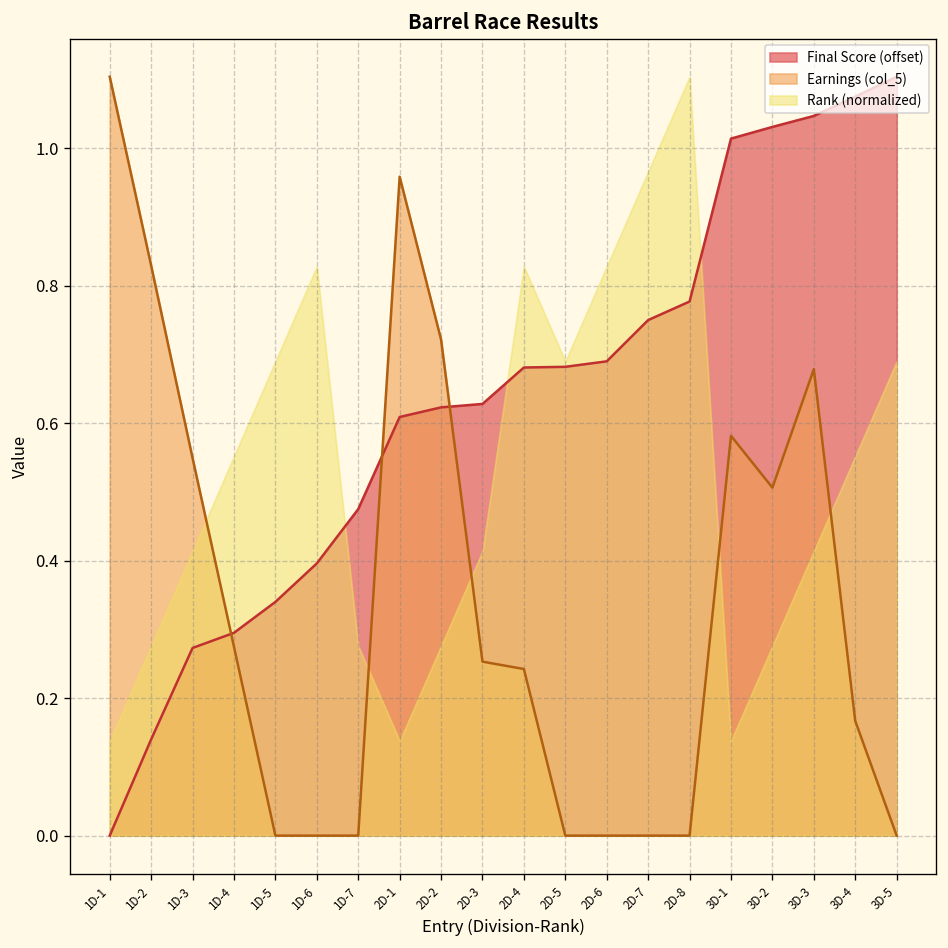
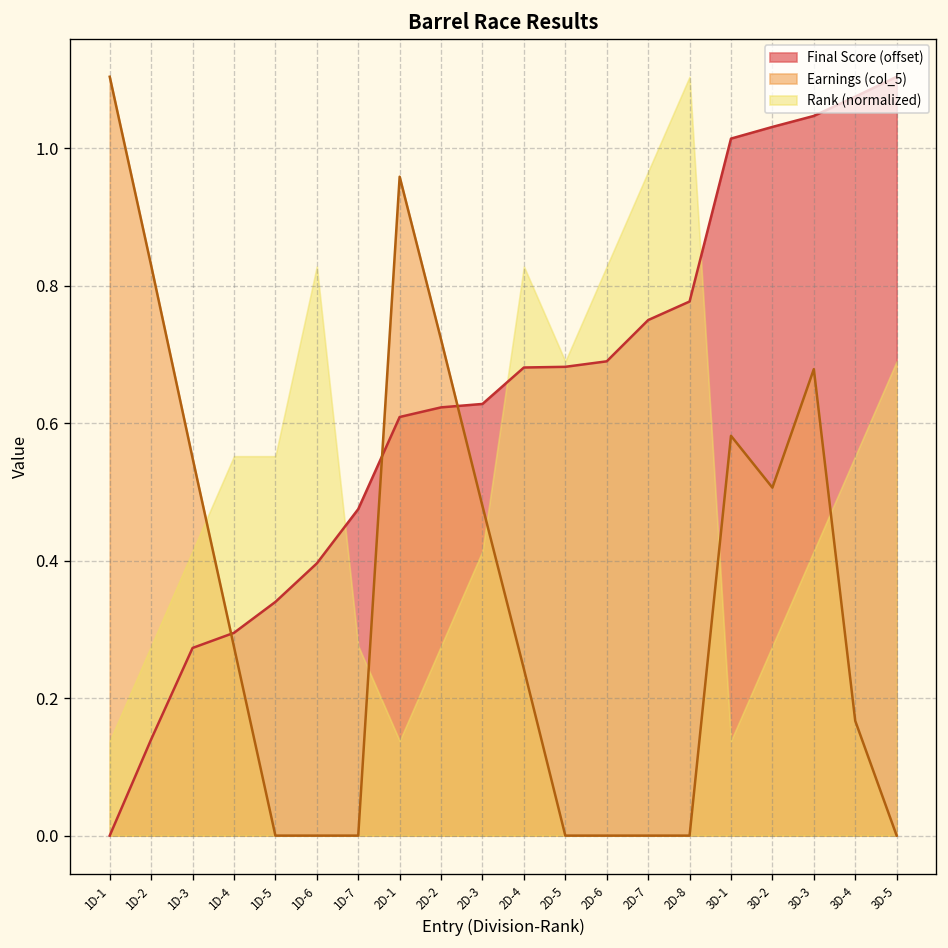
  {
    "Final Score (offset)": {
      "1D-1": 0.00,
      "1D-2": 0.14,
      "1D-3": 0.27,
      "1D-4": 0.29,
      "1D-5": 0.34,
      "1D-6": 0.40,
      "1D-7": 0.48,
      "2D-1": 0.61,
      "2D-2": 0.62,
      "2D-3": 0.63,
      "2D-4": 0.68,
      "2D-5": 0.68,
      "2D-6": 0.69,
      "2D-7": 0.75,
      "2D-8": 0.78,
      "3D-1": 1.01,
      "3D-2": 1.03,
      "3D-3": 1.05
    },
    "Earnings (col_5)": {
      "1D-1": 1.10,
      "1D-2": 0.83,
      "1D-3": 0.55,
      "1D-4": 0.27,
      "1D-5": 0.00,
      "1D-6": 0.00,
      "1D-7": 0.00,
      "2D-1": 0.96,
      "2D-2": 0.72,
-     "2D-3": 0.25,
+     "2D-3": 0.48,
      "2D-4": 0.24,
      "2D-5": 0.00,
      "2D-6": 0.00,
      "2D-7": 0.00,
      "2D-8": 0.00,
      "3D-1": 0.58,
      "3D-2": 0.51,
      "3D-3": 0.68,
      "3D-4": 0.17,
      "3D-5": 0.00
    },
    "Rank (normalized)": {
      "1D-1": 0.14,
      "1D-2": 0.28,
      "1D-3": 0.41,
      "1D-4": 0.55,
-     "1D-5": 0.69,
+     "1D-5": 0.55,
      "1D-6": 0.83,
      "1D-7": 0.28,
      "2D-1": 0.14,
      "2D-2": 0.28,
      "2D-3": 0.41,
      "2D-4": 0.83,
      "2D-5": 0.69,
      "2D-6": 0.83,
      "2D-7": 0.97,
      "2D-8": 1.10,
      "3D-1": 0.14,
      "3D-2": 0.28,
      "3D-3": 0.41,
      "3D-4": 0.55,
      "3D-5": 0.69
    }
  }
